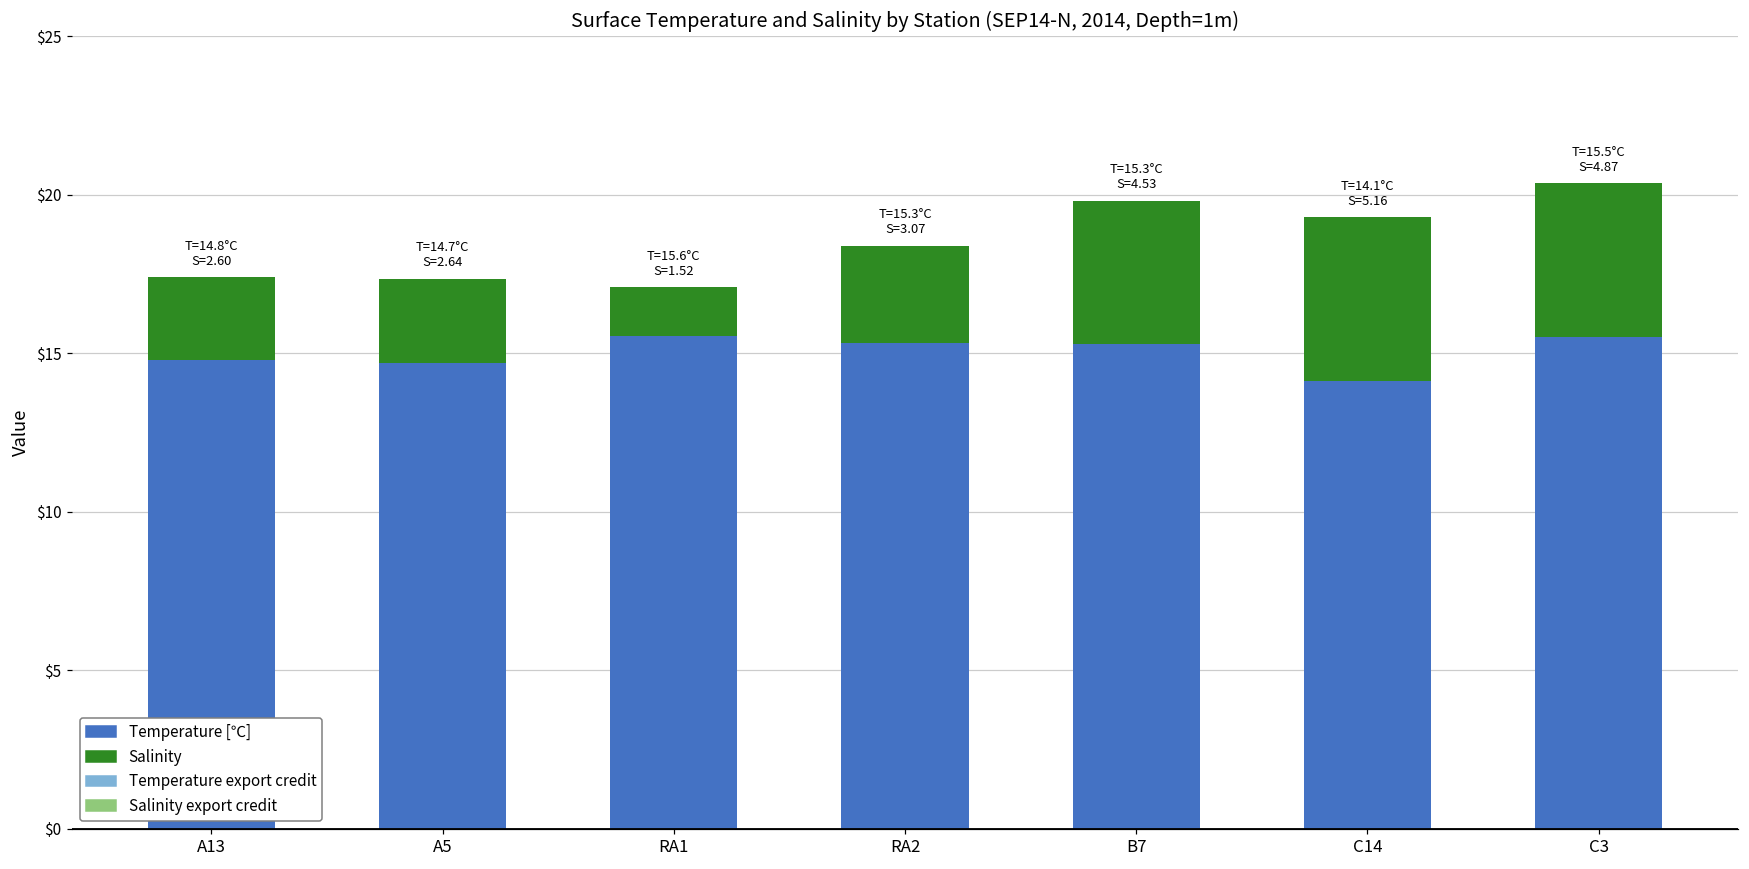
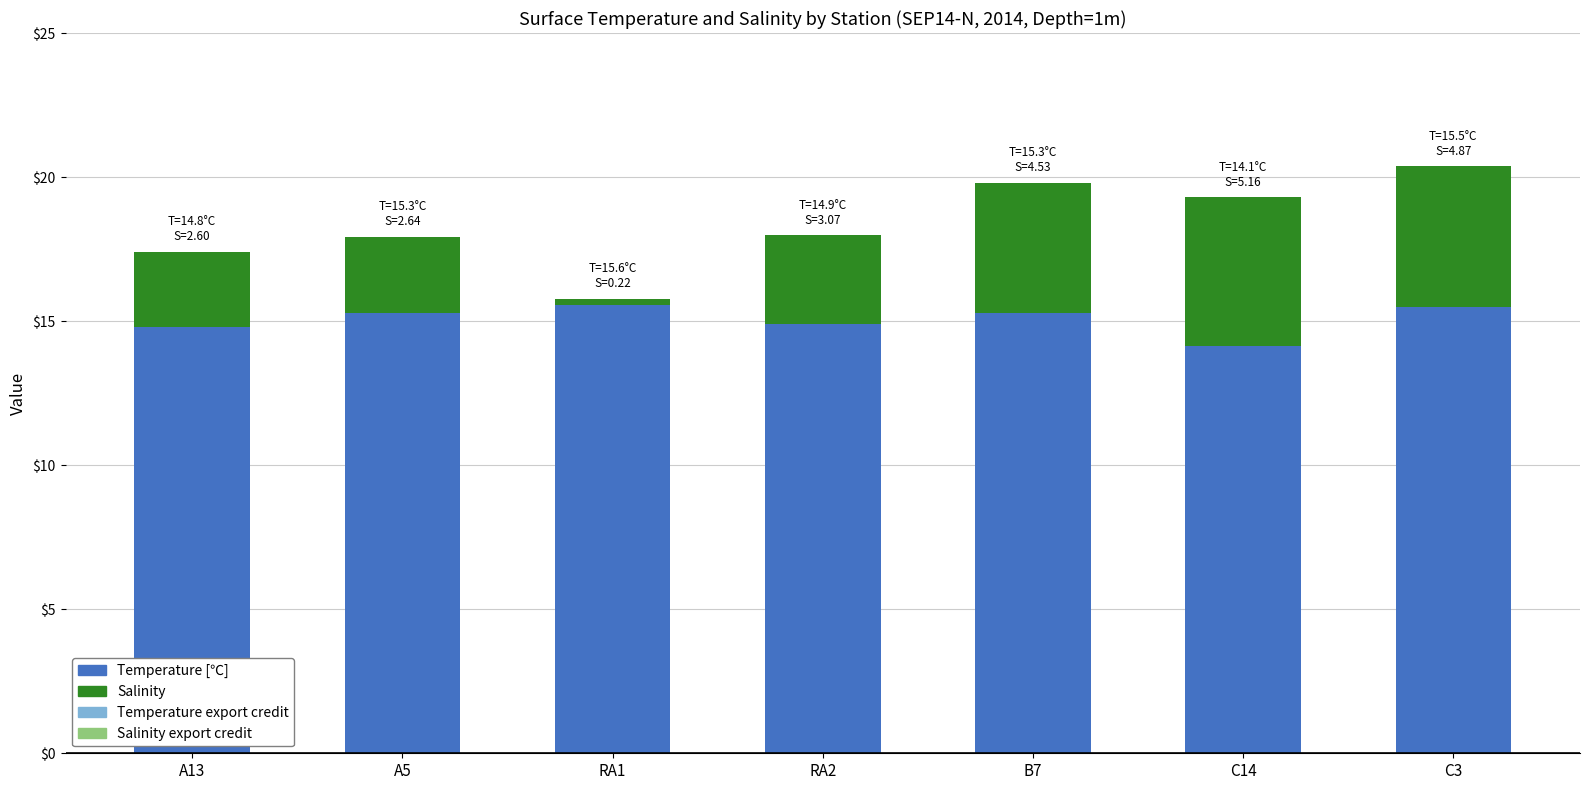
  {
    "Temperature [℃]": {
-     "A5": "14.7°C",
+     "A5": "15.3°C",
      "RA1": "15.6°C",
-     "RA2": "15.3°C"
+     "RA2": "14.9°C"
    },
    "Salinity": {
      "A13": "2.60",
      "A5": "2.64",
-     "RA1": "1.52",
+     "RA1": "0.22",
      "RA2": "3.07",
      "B7": "4.53",
      "C14": "5.16",
      "C3": "4.87"
    }
  }
